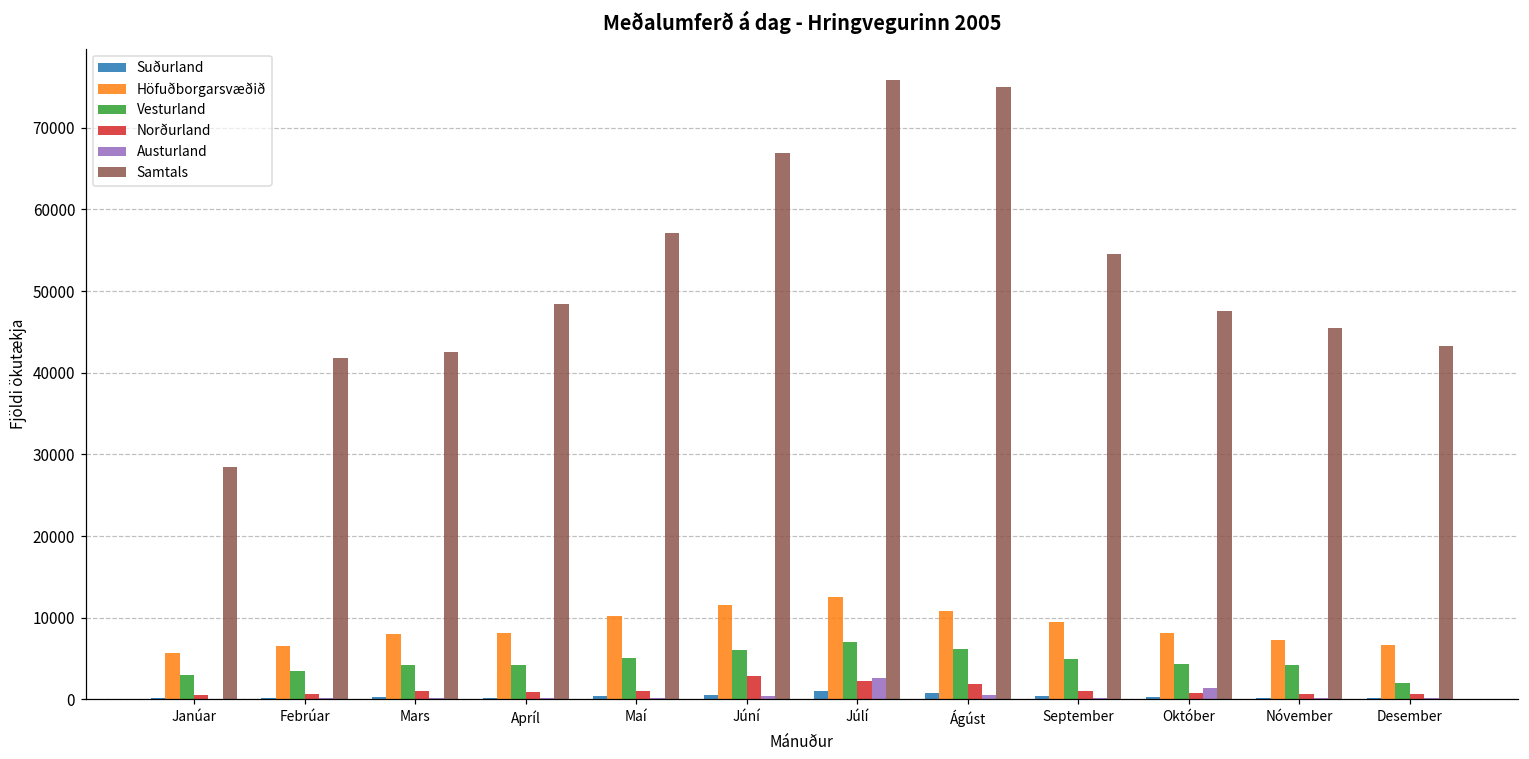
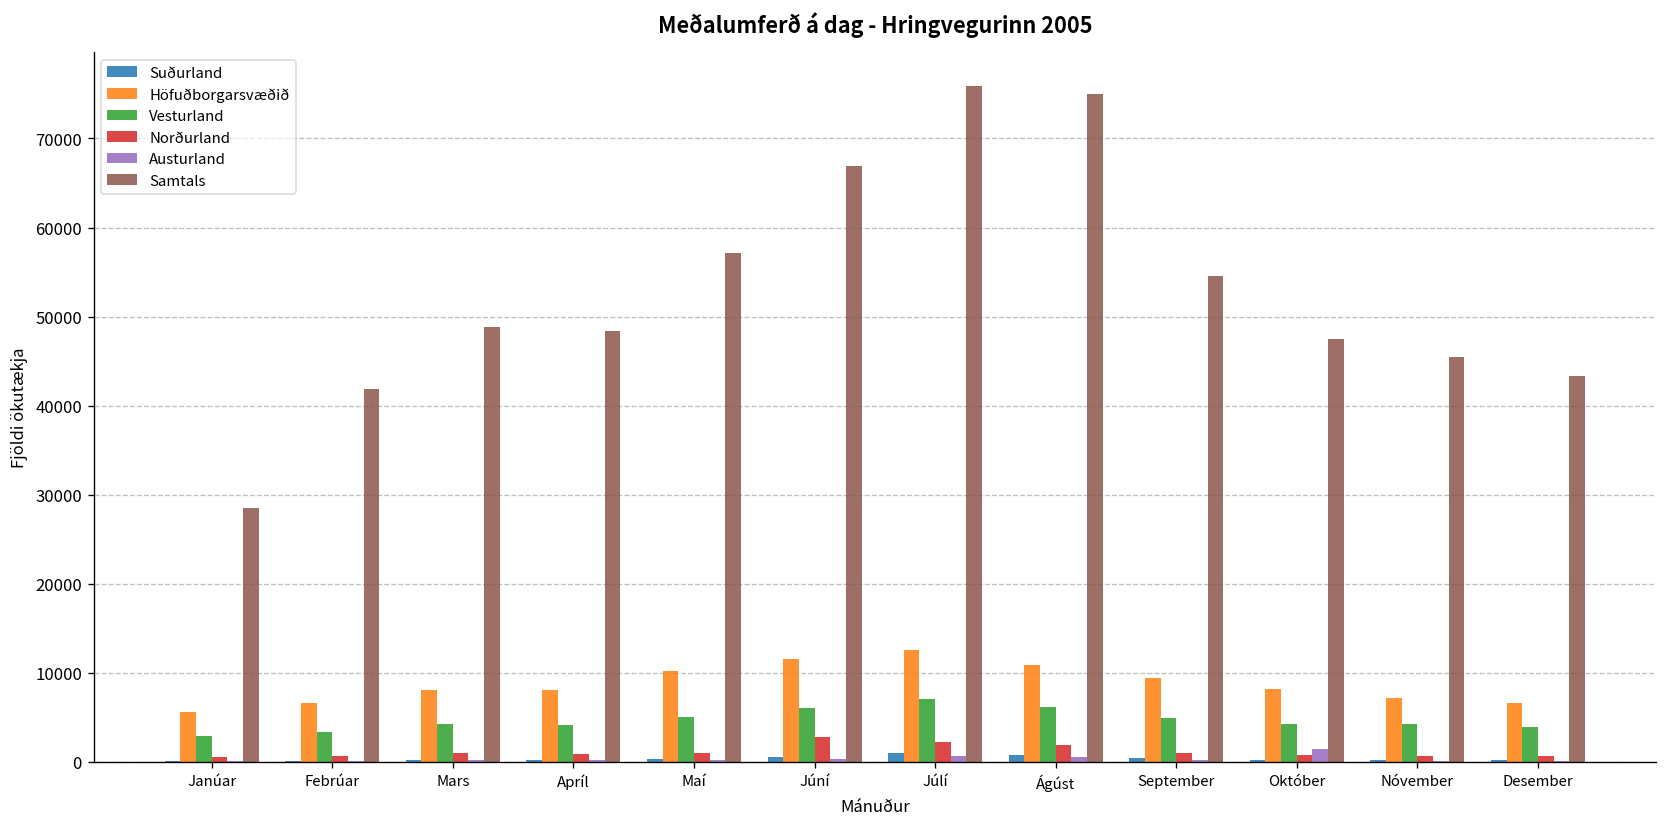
  {
    "Suðurland": {
      "Maí": 0,
      "Júní": 1000,
      "Júlí": 1000,
      "Ágúst": 1000,
      "September": 0
    },
    "Höfuðborgarsvæðið": {
      "Janúar": 6000,
      "Febrúar": 7000,
      "Mars": 8000,
      "Apríl": 8000,
      "Maí": 10000,
      "Júní": 12000,
      "Júlí": 13000,
      "Ágúst": 11000,
      "September": 9000,
      "Október": 8000,
      "Nóvember": 7000,
      "Desember": 7000
    },
    "Vesturland": {
      "Janúar": 3000,
      "Febrúar": 3000,
      "Mars": 4000,
      "Apríl": 4000,
      "Maí": 5000,
      "Júní": 6000,
      "Júlí": 7000,
      "Ágúst": 6000,
      "September": 5000,
      "Október": 4000,
      "Nóvember": 4000,
-     "Desember": 2000
+     "Desember": 4000
    },
    "Norðurland": {
      "Janúar": 1000,
      "Febrúar": 1000,
      "Mars": 1000,
      "Apríl": 1000,
      "Maí": 1000,
      "Júní": 3000,
      "Júlí": 2000,
      "Ágúst": 2000,
      "September": 1000,
      "Október": 1000,
      "Nóvember": 1000,
      "Desember": 1000
    },
    "Austurland": {
      "Júní": 0,
-     "Júlí": 3000,
+     "Júlí": 1000,
      "Ágúst": 1000,
      "Október": 1000
    },
    "Samtals": {
      "Janúar": 28000,
      "Febrúar": 42000,
-     "Mars": 43000,
+     "Mars": 49000,
      "Apríl": 48000,
      "Maí": 57000,
      "Júní": 67000,
      "Júlí": 76000,
      "Ágúst": 75000,
      "September": 55000,
      "Október": 48000,
      "Nóvember": 45000,
      "Desember": 43000
    }
  }
